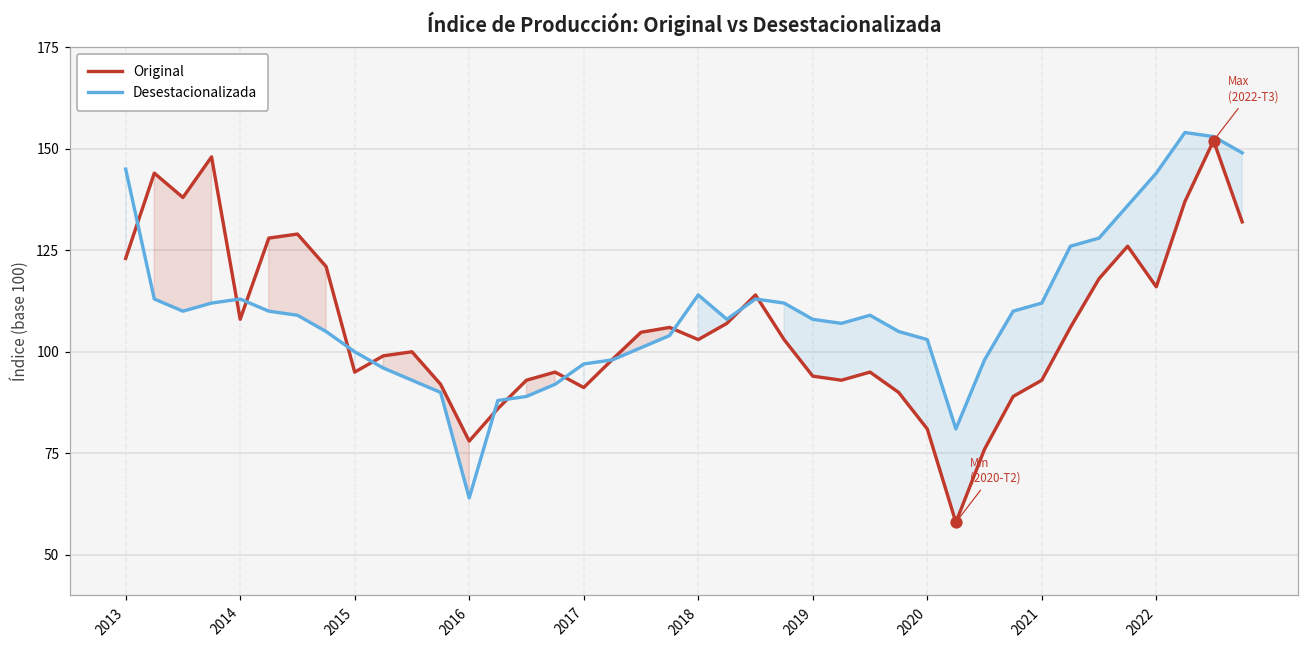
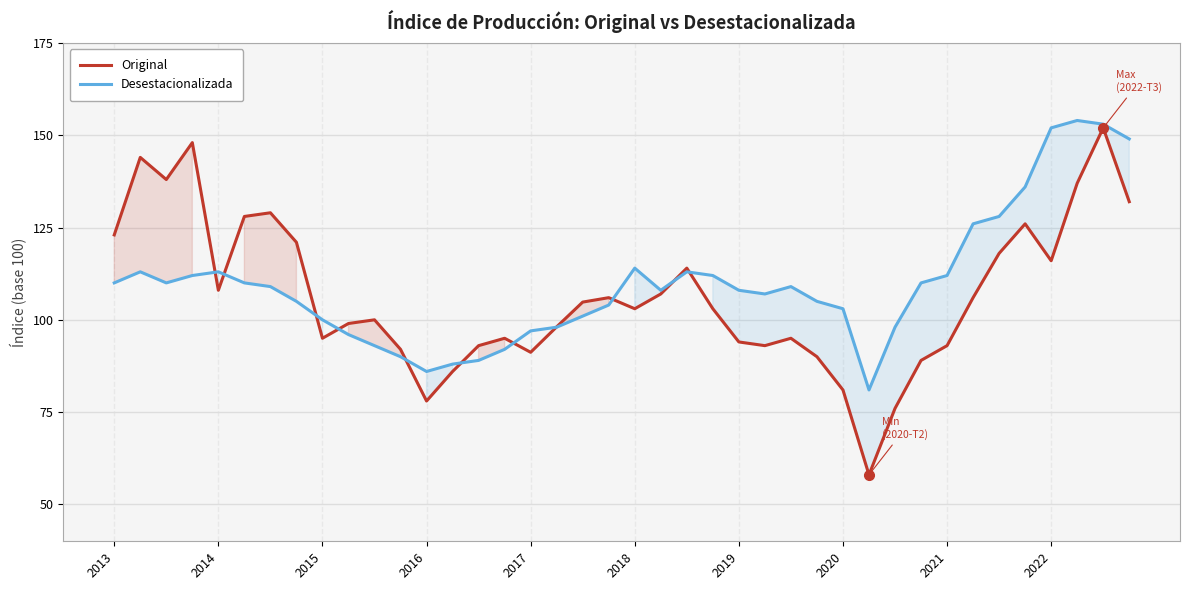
  {
    "Desestacionalizada": {
-     "2013": 145,
+     "2013": 110,
      "2014": 113,
      "2015": 100,
-     "2016": 64,
+     "2016": 86,
      "2017": 97,
      "2018": 114,
      "2019": 108,
      "2020": 103,
      "2021": 112,
-     "2022": 144
+     "2022": 152
    }
  }
